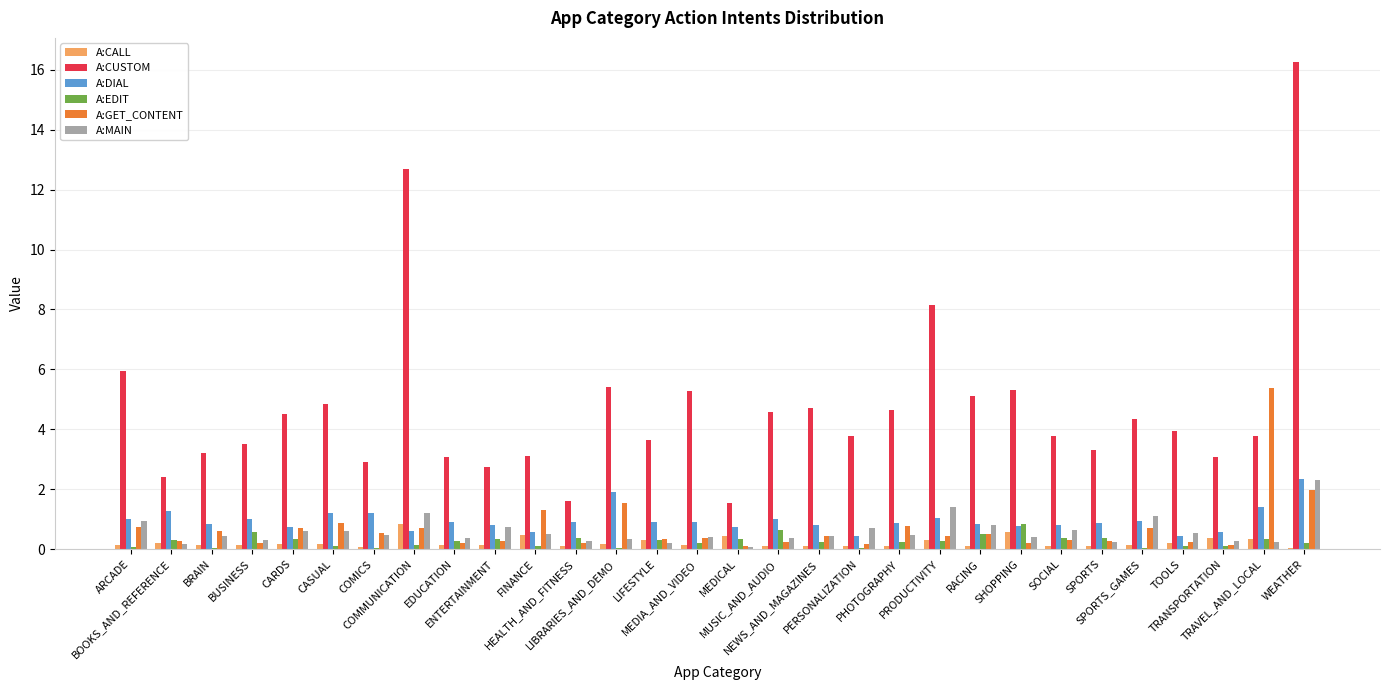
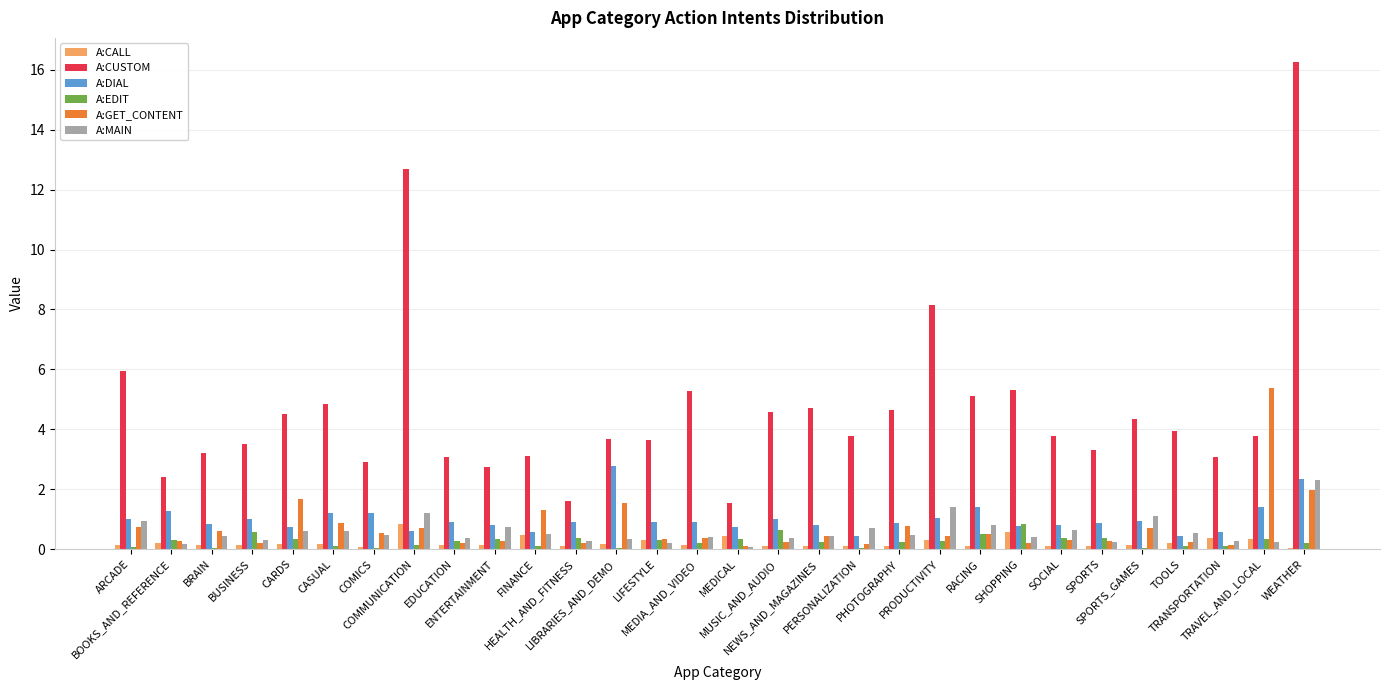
  {
    "A:CALL": {
      "ARCADE": 0.1,
      "BOOKS_AND_REFERENCE": 0.2,
      "BRAIN": 0.1,
      "BUSINESS": 0.1,
      "CARDS": 0.2,
      "CASUAL": 0.2,
      "COMMUNICATION": 0.8,
      "EDUCATION": 0.1,
      "ENTERTAINMENT": 0.1,
      "FINANCE": 0.5,
      "HEALTH_AND_FITNESS": 0.1,
      "LIBRARIES_AND_DEMO": 0.2,
      "LIFESTYLE": 0.3,
      "MEDIA_AND_VIDEO": 0.1,
      "MEDICAL": 0.4,
      "MUSIC_AND_AUDIO": 0.1,
      "NEWS_AND_MAGAZINES": 0.1,
      "PERSONALIZATION": 0.1,
      "PHOTOGRAPHY": 0.1,
      "PRODUCTIVITY": 0.3,
      "RACING": 0.1,
      "SHOPPING": 0.6,
      "SOCIAL": 0.1,
      "SPORTS": 0.1,
      "SPORTS_GAMES": 0.1,
      "TOOLS": 0.2,
      "TRANSPORTATION": 0.4,
      "TRAVEL_AND_LOCAL": 0.3
    },
    "A:CUSTOM": {
      "ARCADE": 5.9,
      "BOOKS_AND_REFERENCE": 2.4,
      "BRAIN": 3.2,
      "BUSINESS": 3.5,
      "CARDS": 4.5,
      "CASUAL": 4.9,
      "COMICS": 2.9,
      "COMMUNICATION": 12.7,
      "EDUCATION": 3.1,
      "ENTERTAINMENT": 2.8,
      "FINANCE": 3.1,
      "HEALTH_AND_FITNESS": 1.6,
-     "LIBRARIES_AND_DEMO": 5.4,
+     "LIBRARIES_AND_DEMO": 3.7,
      "LIFESTYLE": 3.6,
      "MEDIA_AND_VIDEO": 5.3,
      "MEDICAL": 1.5,
      "MUSIC_AND_AUDIO": 4.6,
      "NEWS_AND_MAGAZINES": 4.7,
      "PERSONALIZATION": 3.8,
      "PHOTOGRAPHY": 4.6,
      "PRODUCTIVITY": 8.2,
      "RACING": 5.1,
      "SHOPPING": 5.3,
      "SOCIAL": 3.8,
      "SPORTS": 3.3,
      "SPORTS_GAMES": 4.3,
      "TOOLS": 3.9,
      "TRANSPORTATION": 3.1,
      "TRAVEL_AND_LOCAL": 3.8,
      "WEATHER": 16.3
    },
    "A:DIAL": {
      "ARCADE": 1.0,
      "BOOKS_AND_REFERENCE": 1.3,
      "BRAIN": 0.8,
      "BUSINESS": 1.0,
      "CARDS": 0.7,
      "CASUAL": 1.2,
      "COMICS": 1.2,
      "COMMUNICATION": 0.6,
      "EDUCATION": 0.9,
      "ENTERTAINMENT": 0.8,
      "FINANCE": 0.6,
      "HEALTH_AND_FITNESS": 0.9,
-     "LIBRARIES_AND_DEMO": 1.9,
+     "LIBRARIES_AND_DEMO": 2.8,
      "LIFESTYLE": 0.9,
      "MEDIA_AND_VIDEO": 0.9,
      "MEDICAL": 0.7,
      "MUSIC_AND_AUDIO": 1.0,
      "NEWS_AND_MAGAZINES": 0.8,
      "PERSONALIZATION": 0.4,
      "PHOTOGRAPHY": 0.9,
      "PRODUCTIVITY": 1.0,
-     "RACING": 0.8,
+     "RACING": 1.4,
      "SHOPPING": 0.8,
      "SOCIAL": 0.8,
      "SPORTS": 0.9,
      "SPORTS_GAMES": 0.9,
      "TOOLS": 0.4,
      "TRANSPORTATION": 0.6,
      "TRAVEL_AND_LOCAL": 1.4,
      "WEATHER": 2.4
    },
    "A:EDIT": {
      "BOOKS_AND_REFERENCE": 0.3,
      "BUSINESS": 0.6,
      "CARDS": 0.4,
      "CASUAL": 0.1,
      "COMMUNICATION": 0.2,
      "EDUCATION": 0.3,
      "ENTERTAINMENT": 0.3,
      "FINANCE": 0.1,
      "HEALTH_AND_FITNESS": 0.4,
      "LIFESTYLE": 0.3,
      "MEDIA_AND_VIDEO": 0.2,
      "MEDICAL": 0.3,
      "MUSIC_AND_AUDIO": 0.6,
      "NEWS_AND_MAGAZINES": 0.2,
      "PHOTOGRAPHY": 0.2,
      "PRODUCTIVITY": 0.3,
      "RACING": 0.5,
      "SHOPPING": 0.8,
      "SOCIAL": 0.4,
      "SPORTS": 0.4,
      "TOOLS": 0.1,
      "TRANSPORTATION": 0.1,
      "TRAVEL_AND_LOCAL": 0.3,
      "WEATHER": 0.2
    },
    "A:GET_CONTENT": {
      "ARCADE": 0.7,
      "BOOKS_AND_REFERENCE": 0.3,
      "BRAIN": 0.6,
      "BUSINESS": 0.2,
-     "CARDS": 0.7,
+     "CARDS": 1.7,
      "CASUAL": 0.9,
      "COMICS": 0.5,
      "COMMUNICATION": 0.7,
      "EDUCATION": 0.2,
      "ENTERTAINMENT": 0.3,
      "FINANCE": 1.3,
      "HEALTH_AND_FITNESS": 0.2,
      "LIBRARIES_AND_DEMO": 1.5,
      "LIFESTYLE": 0.3,
      "MEDIA_AND_VIDEO": 0.4,
      "MEDICAL": 0.1,
      "MUSIC_AND_AUDIO": 0.2,
      "NEWS_AND_MAGAZINES": 0.4,
      "PERSONALIZATION": 0.2,
      "PHOTOGRAPHY": 0.8,
      "PRODUCTIVITY": 0.5,
      "RACING": 0.5,
      "SHOPPING": 0.2,
      "SOCIAL": 0.3,
      "SPORTS": 0.3,
      "SPORTS_GAMES": 0.7,
      "TOOLS": 0.2,
      "TRANSPORTATION": 0.1,
      "TRAVEL_AND_LOCAL": 5.4,
      "WEATHER": 2.0
    },
    "A:MAIN": {
      "ARCADE": 0.9,
      "BOOKS_AND_REFERENCE": 0.2,
      "BRAIN": 0.5,
      "BUSINESS": 0.3,
      "CARDS": 0.6,
      "CASUAL": 0.6,
      "COMICS": 0.5,
      "COMMUNICATION": 1.2,
      "EDUCATION": 0.4,
      "ENTERTAINMENT": 0.7,
      "FINANCE": 0.5,
      "HEALTH_AND_FITNESS": 0.3,
      "LIBRARIES_AND_DEMO": 0.4,
      "LIFESTYLE": 0.2,
      "MEDIA_AND_VIDEO": 0.4,
      "MUSIC_AND_AUDIO": 0.4,
      "NEWS_AND_MAGAZINES": 0.4,
      "PERSONALIZATION": 0.7,
      "PHOTOGRAPHY": 0.5,
      "PRODUCTIVITY": 1.4,
      "RACING": 0.8,
      "SHOPPING": 0.4,
      "SOCIAL": 0.6,
      "SPORTS": 0.2,
      "SPORTS_GAMES": 1.1,
      "TOOLS": 0.5,
      "TRANSPORTATION": 0.3,
      "TRAVEL_AND_LOCAL": 0.3,
      "WEATHER": 2.3
    }
  }
